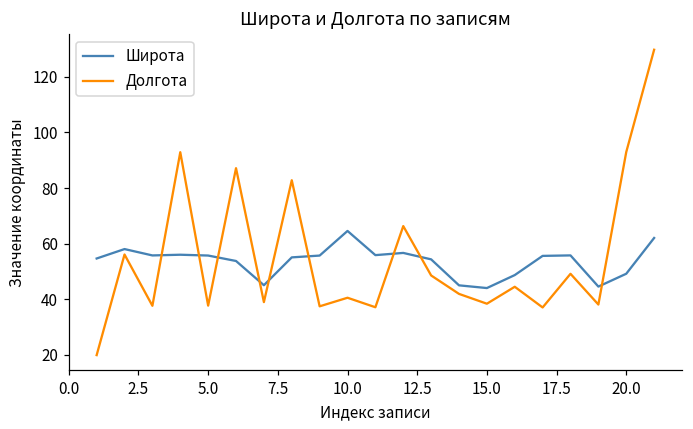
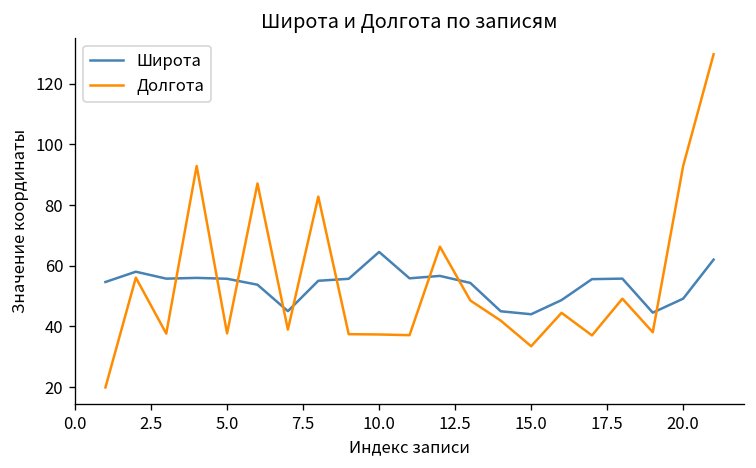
  {
    "Широта": {
      "5.0": 56,
      "10.0": 65,
      "15.0": 44,
      "20.0": 49
    },
    "Долгота": {
      "5.0": 38,
-     "10.0": 41,
-     "15.0": 38,
+     "10.0": 37,
+     "15.0": 33,
      "20.0": 93
    }
  }
